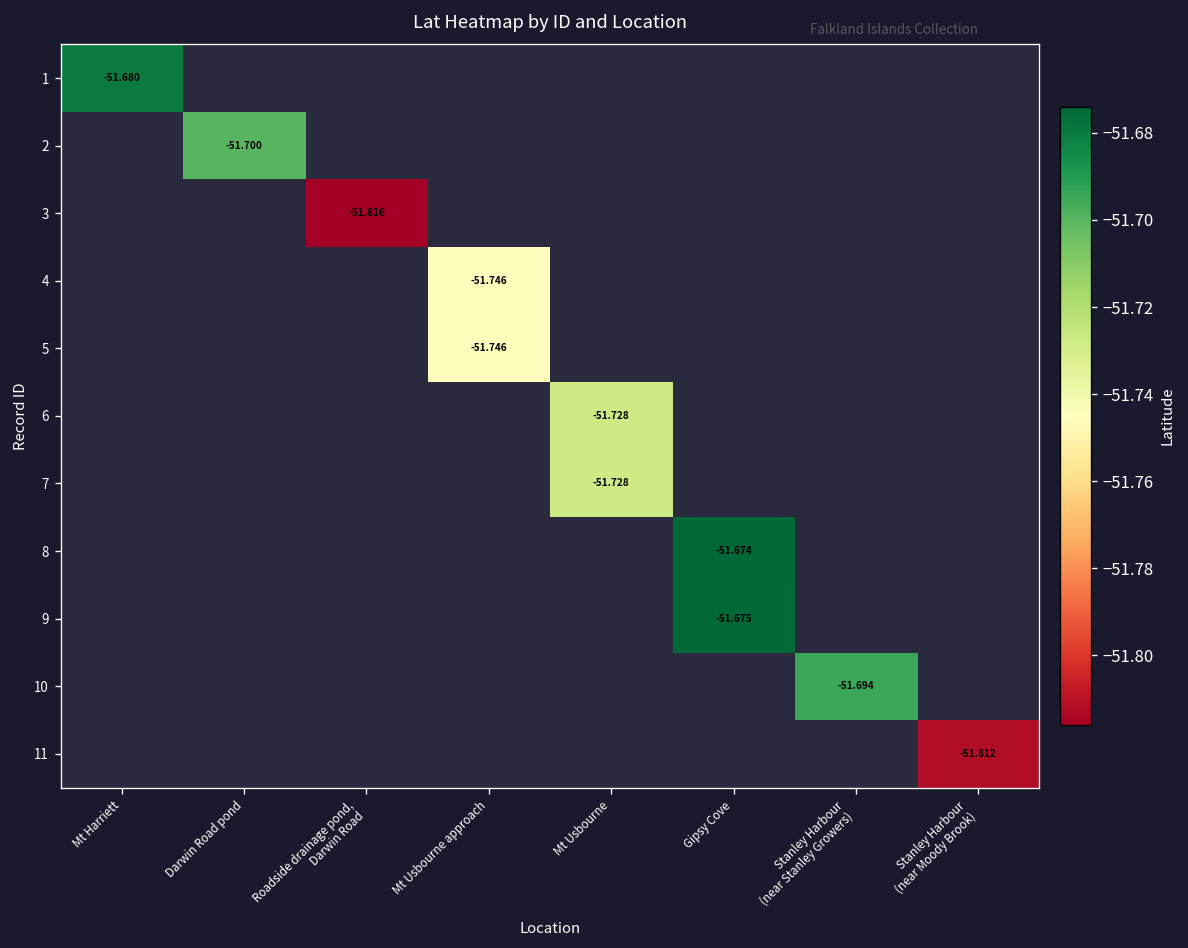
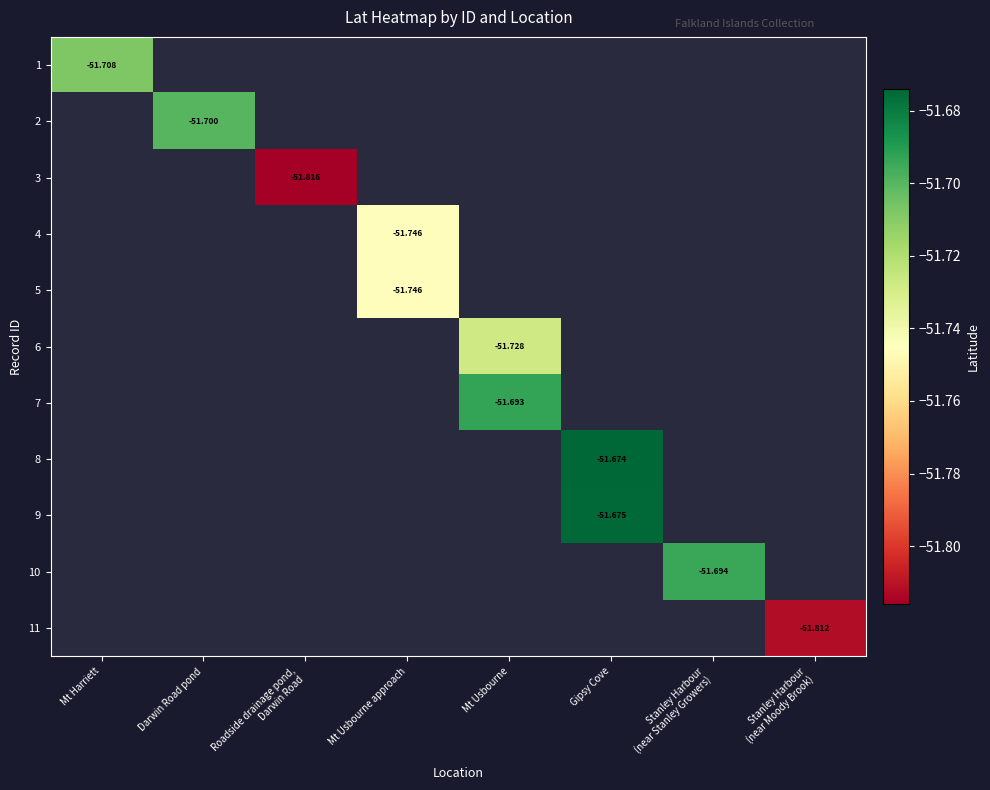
  {
    "1": {
-     "Mt Harriett": -51.680
+     "Mt Harriett": -51.708
    },
    "2": {
      "Darwin Road pond": -51.700
    },
    "3": {
      "Roadside drainage pond, Darwin Road": -51.816
    },
    "4": {
      "Mt Usbourne approach": -51.746
    },
    "5": {
      "Mt Usbourne approach": -51.746
    },
    "6": {
      "Mt Usbourne": -51.728
    },
    "7": {
-     "Mt Usbourne": -51.728
+     "Mt Usbourne": -51.693
    },
    "8": {
      "Gipsy Cove": -51.674
    },
    "9": {
      "Gipsy Cove": -51.675
    },
    "10": {
      "Stanley Harbour (near Stanley Growers)": -51.694
    },
    "11": {
      "Stanley Harbour (near Moody Brook)": -51.812
    }
  }
